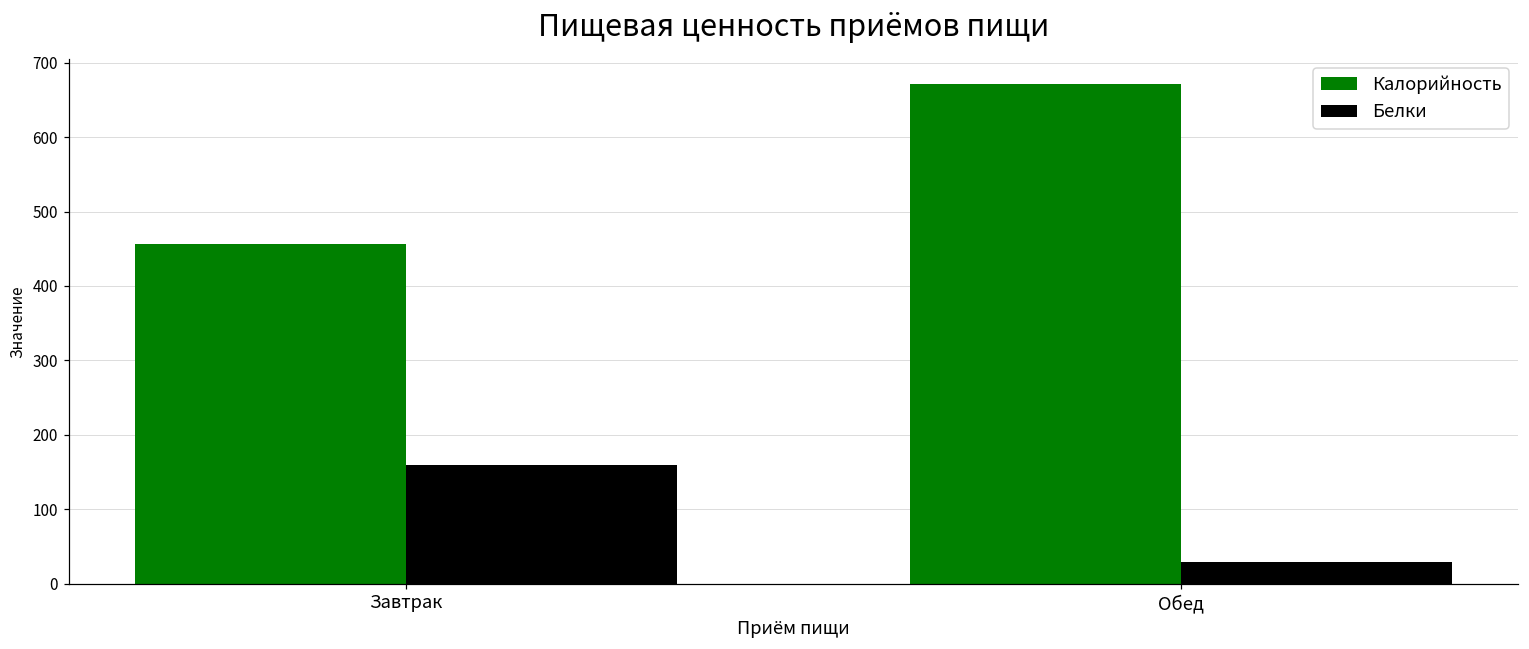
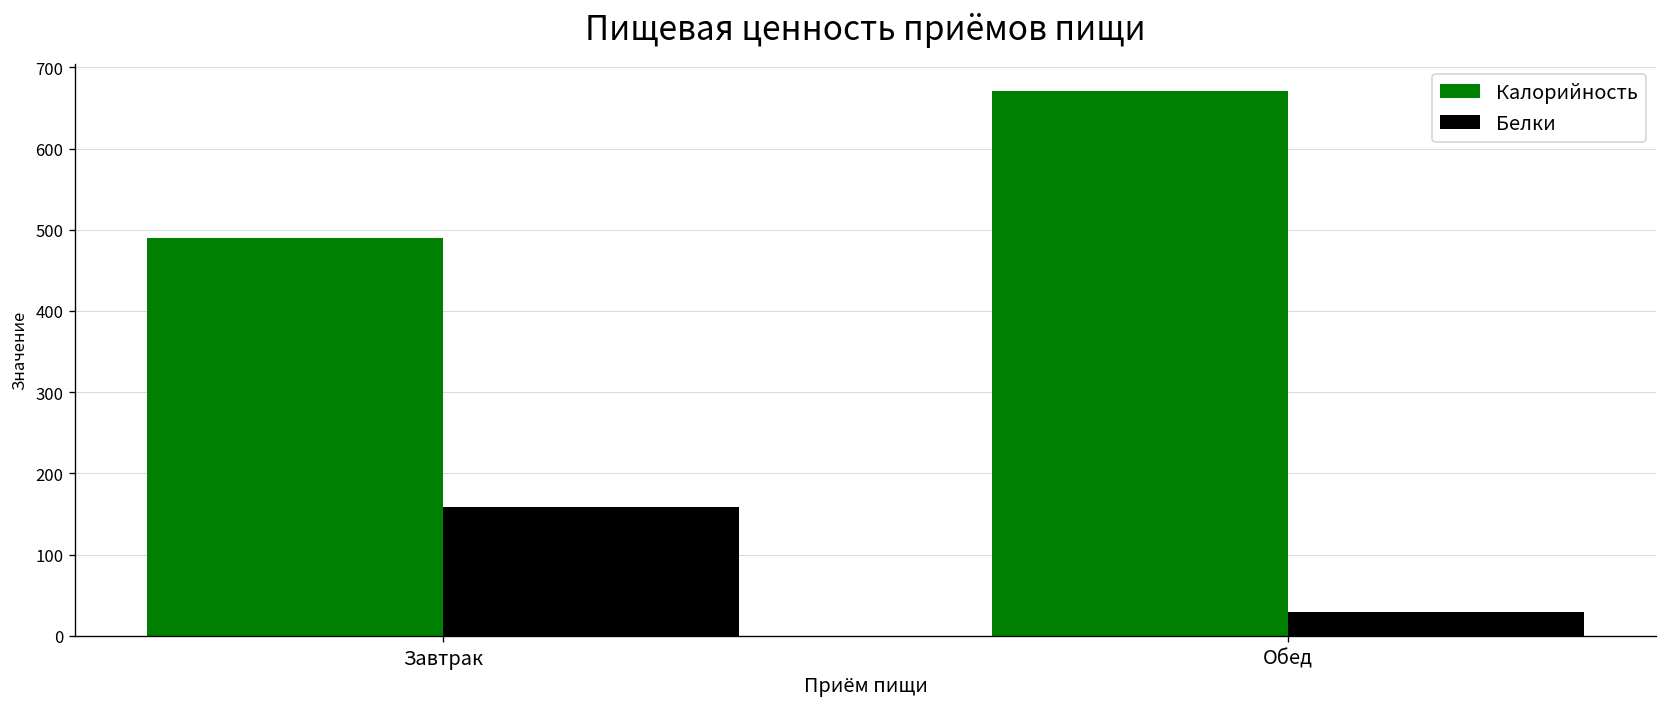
  {
    "Калорийность": {
-     "Завтрак": 460,
+     "Завтрак": 490,
      "Обед": 670
    },
    "Белки": {
      "Завтрак": 160,
      "Обед": 30
    }
  }
